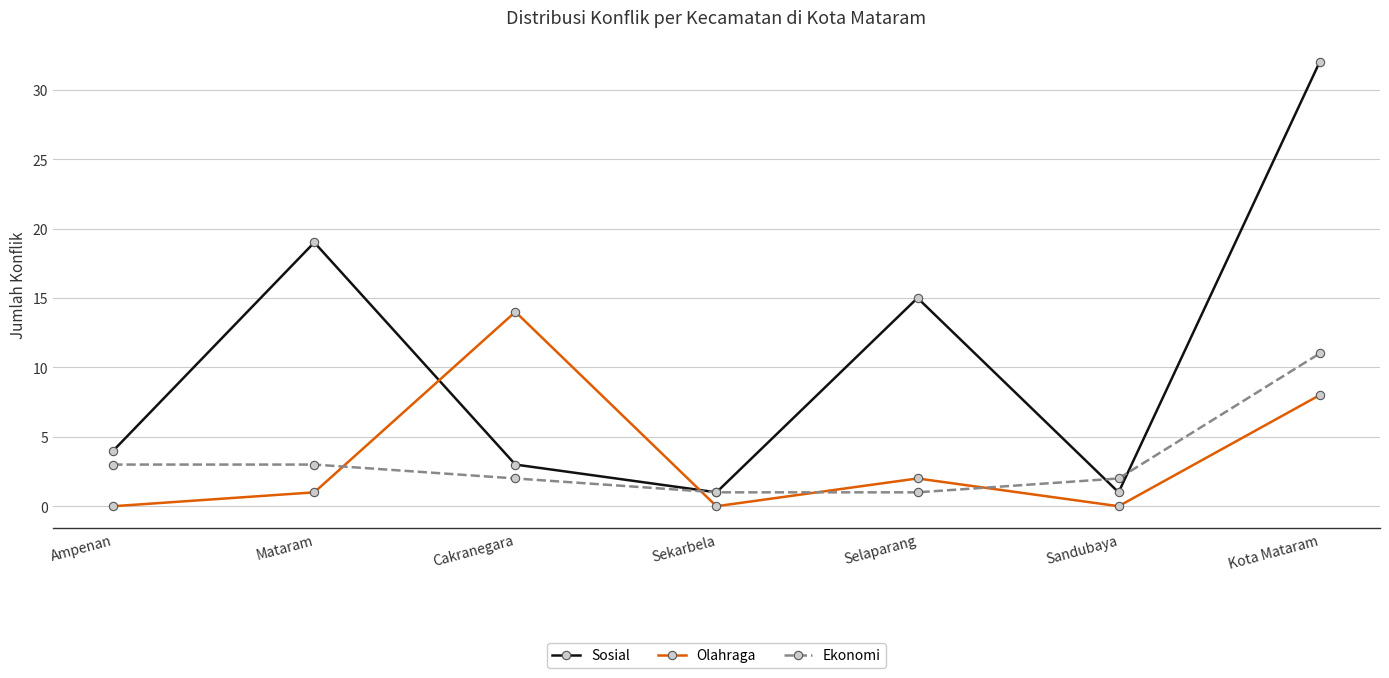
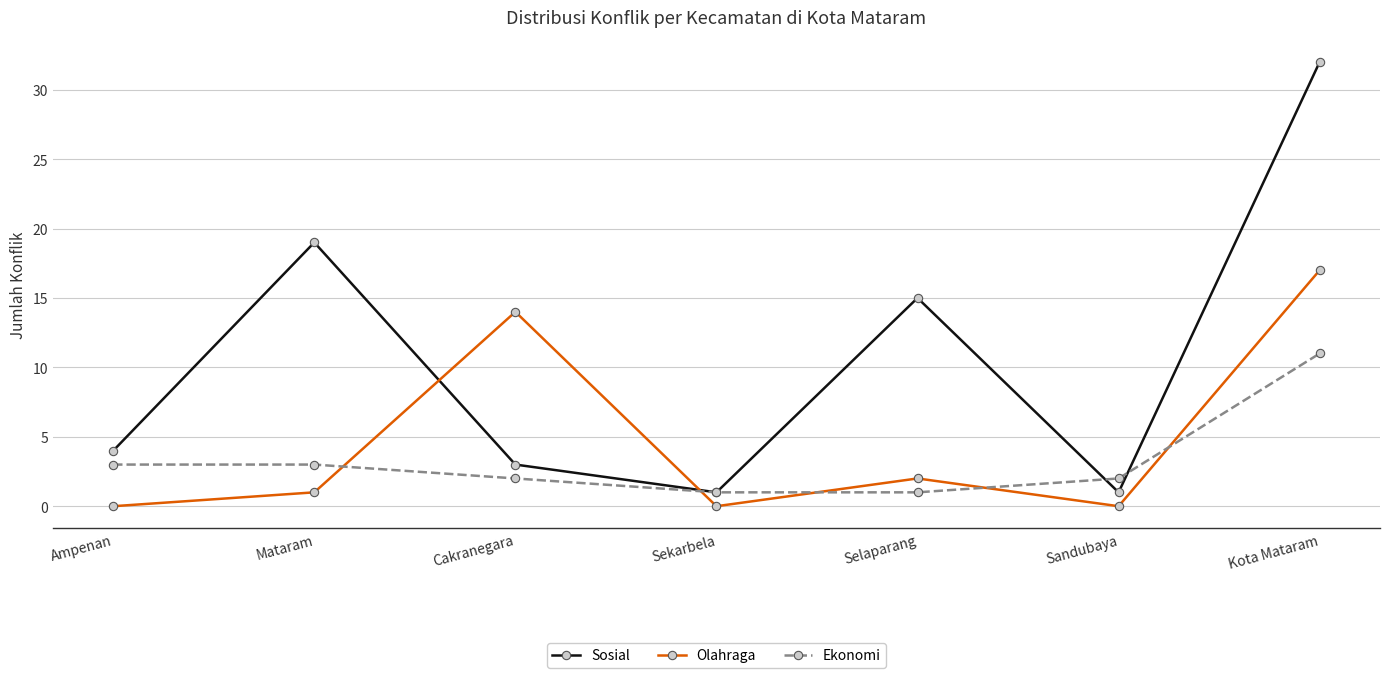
  {
    "Sosial": {
      "Ampenan": 4,
      "Mataram": 19,
      "Cakranegara": 3,
      "Selaparang": 15,
      "Sandubaya": 1,
      "Kota Mataram": 32
    },
    "Olahraga": {
      "Ampenan": 0,
      "Mataram": 1,
      "Cakranegara": 14,
      "Sekarbela": 0,
      "Selaparang": 2,
      "Sandubaya": 0,
-     "Kota Mataram": 8
+     "Kota Mataram": 17
    },
    "Ekonomi": {
      "Ampenan": 3,
      "Mataram": 3,
      "Cakranegara": 2,
      "Selaparang": 1,
      "Sandubaya": 2,
      "Kota Mataram": 11
    }
  }
